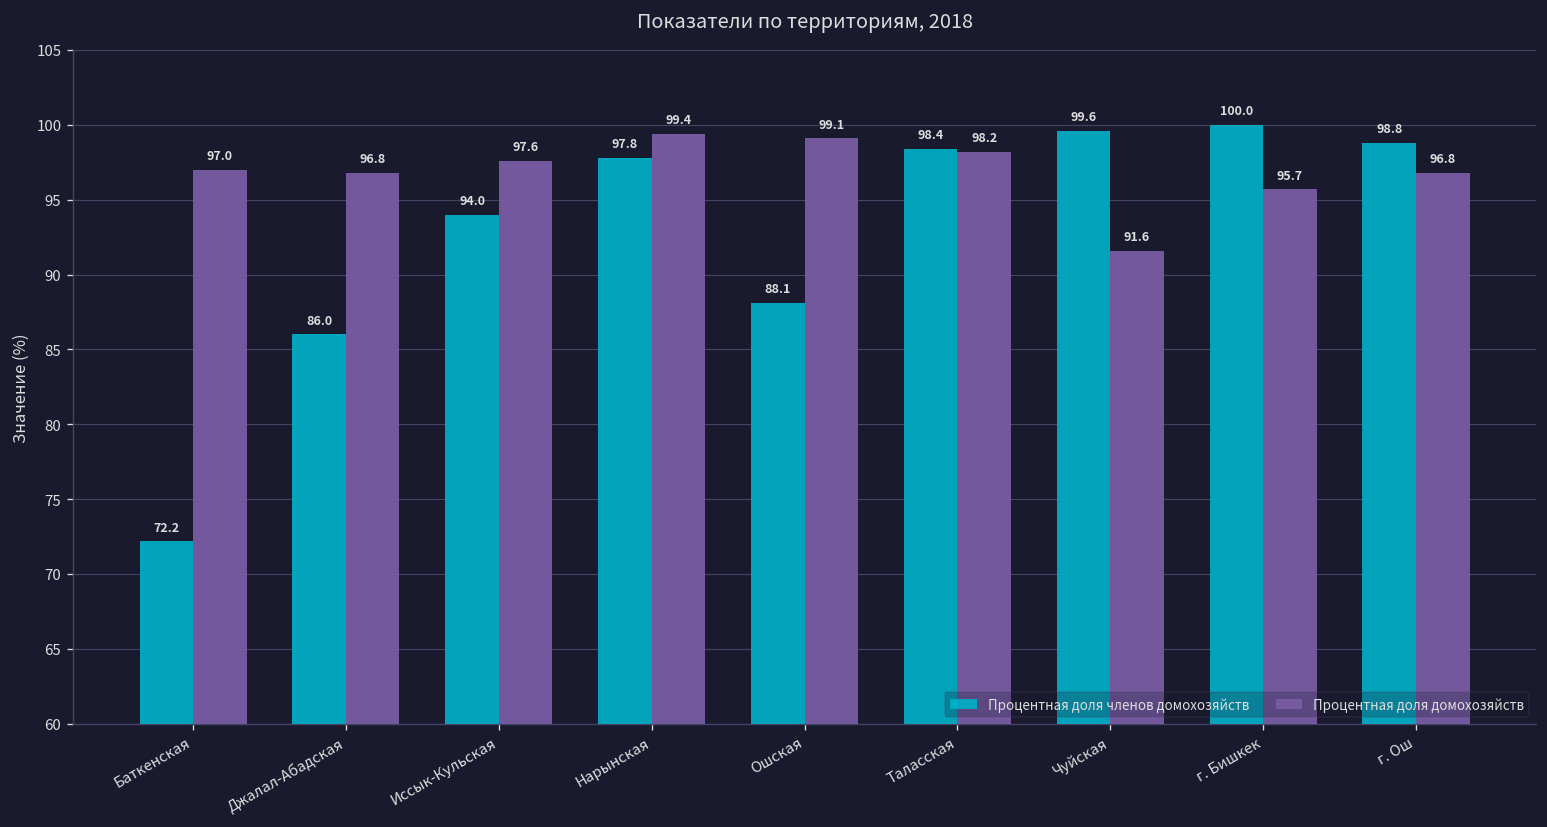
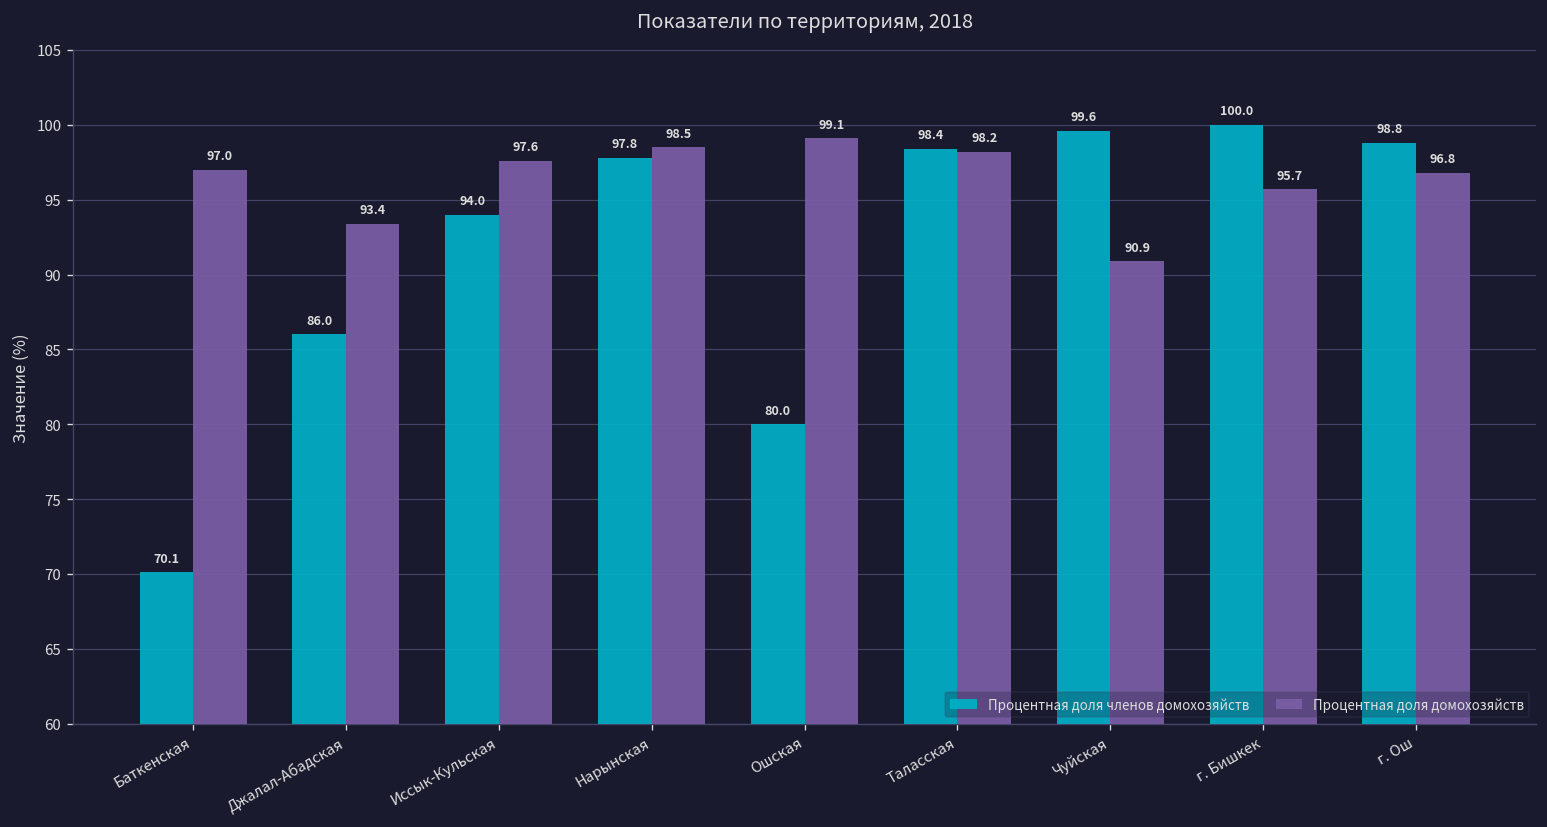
  {
    "Процентная доля членов домохозяйств": {
-     "Баткенская": 72.2,
+     "Баткенская": 70.1,
      "Джалал-Абадская": 86.0,
      "Иссык-Кульская": 94.0,
      "Нарынская": 97.8,
-     "Ошская": 88.1,
+     "Ошская": 80.0,
      "Таласская": 98.4,
      "Чуйская": 99.6,
      "г. Бишкек": 100.0,
      "г. Ош": 98.8
    },
    "Процентная доля домохозяйств": {
      "Баткенская": 97.0,
-     "Джалал-Абадская": 96.8,
+     "Джалал-Абадская": 93.4,
      "Иссык-Кульская": 97.6,
-     "Нарынская": 99.4,
+     "Нарынская": 98.5,
      "Ошская": 99.1,
      "Таласская": 98.2,
-     "Чуйская": 91.6,
+     "Чуйская": 90.9,
      "г. Бишкек": 95.7,
      "г. Ош": 96.8
    }
  }
